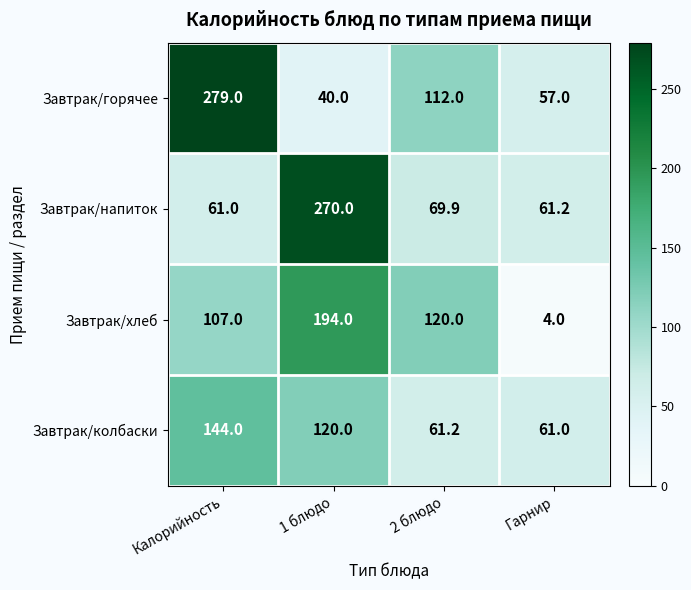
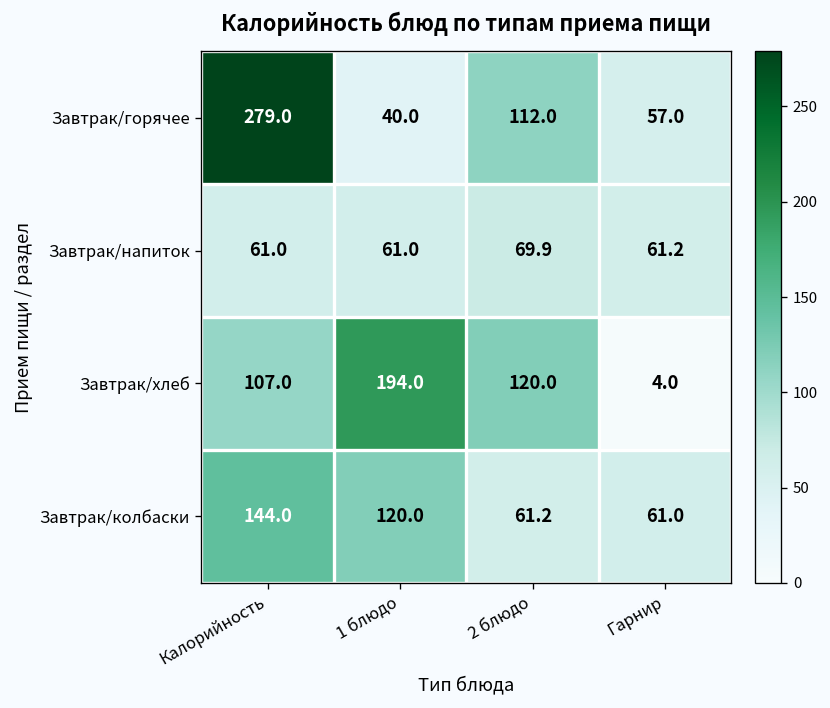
  {
    "Завтрак/горячее": {
      "Калорийность": 279.0,
      "1 блюдо": 40.0,
      "2 блюдо": 112.0,
      "Гарнир": 57.0
    },
    "Завтрак/напиток": {
      "Калорийность": 61.0,
-     "1 блюдо": 270.0,
+     "1 блюдо": 61.0,
      "2 блюдо": 69.9,
      "Гарнир": 61.2
    },
    "Завтрак/хлеб": {
      "Калорийность": 107.0,
      "1 блюдо": 194.0,
      "2 блюдо": 120.0,
      "Гарнир": 4.0
    },
    "Завтрак/колбаски": {
      "Калорийность": 144.0,
      "1 блюдо": 120.0,
      "2 блюдо": 61.2,
      "Гарнир": 61.0
    }
  }
